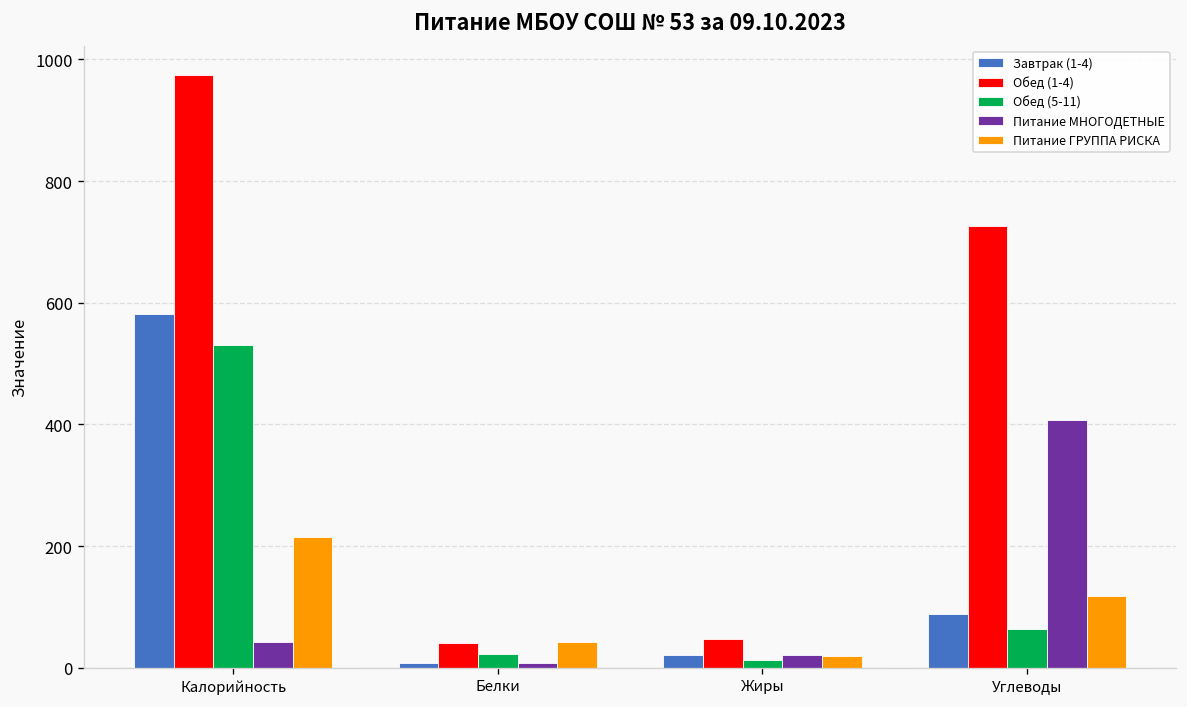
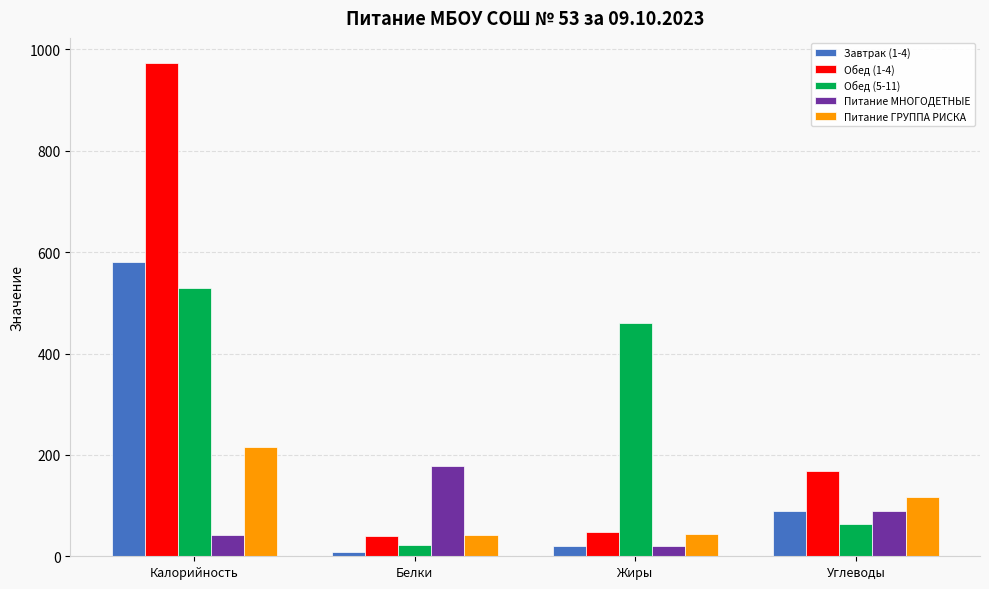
  {
    "Завтрак (1-4)": {
      "Калорийность": 580,
      "Белки": 10,
      "Жиры": 20,
      "Углеводы": 90
    },
    "Обед (1-4)": {
      "Калорийность": 970,
      "Белки": 40,
      "Жиры": 50,
-     "Углеводы": 730
+     "Углеводы": 170
    },
    "Обед (5-11)": {
      "Калорийность": 530,
      "Белки": 20,
-     "Жиры": 10,
+     "Жиры": 460,
      "Углеводы": 60
    },
    "Питание МНОГОДЕТНЫЕ": {
      "Калорийность": 40,
-     "Белки": 10,
+     "Белки": 180,
      "Жиры": 20,
-     "Углеводы": 410
+     "Углеводы": 90
    },
    "Питание ГРУППА РИСКА": {
      "Калорийность": 220,
      "Белки": 40,
-     "Жиры": 20,
+     "Жиры": 40,
      "Углеводы": 120
    }
  }
